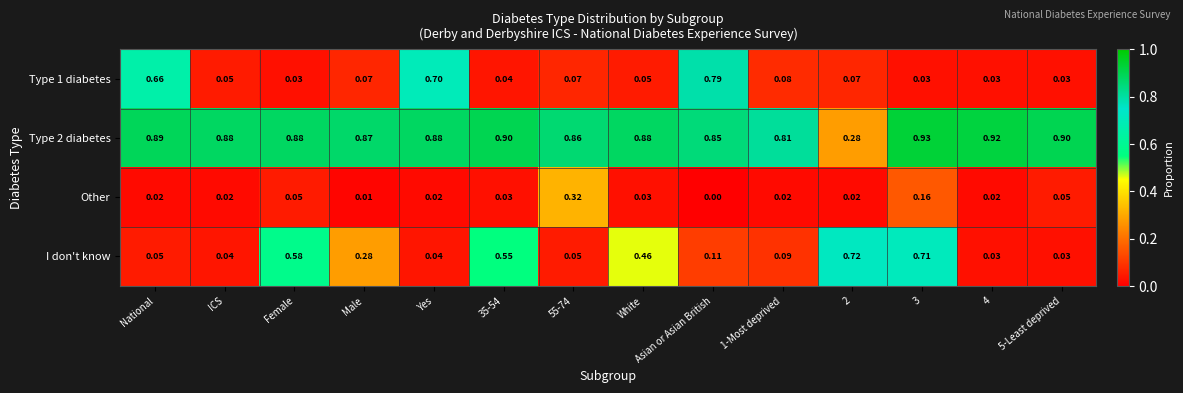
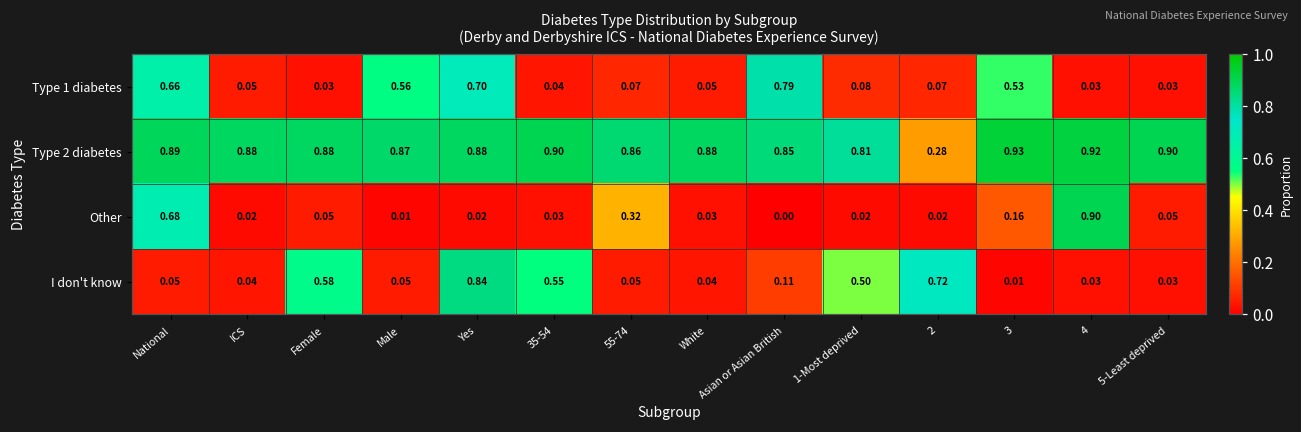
  {
    "Type 1 diabetes": {
      "National": 0.66,
      "ICS": 0.05,
      "Female": 0.03,
-     "Male": 0.07,
+     "Male": 0.56,
      "Yes": 0.70,
      "35-54": 0.04,
      "55-74": 0.07,
      "White": 0.05,
      "Asian or Asian British": 0.79,
      "1-Most deprived": 0.08,
      "2": 0.07,
-     "3": 0.03,
+     "3": 0.53,
      "4": 0.03,
      "5-Least deprived": 0.03
    },
    "Type 2 diabetes": {
      "National": 0.89,
      "ICS": 0.88,
      "Female": 0.88,
      "Male": 0.87,
      "Yes": 0.88,
      "35-54": 0.90,
      "55-74": 0.86,
      "White": 0.88,
      "Asian or Asian British": 0.85,
      "1-Most deprived": 0.81,
      "2": 0.28,
      "3": 0.93,
      "4": 0.92,
      "5-Least deprived": 0.90
    },
    "Other": {
-     "National": 0.02,
+     "National": 0.68,
      "ICS": 0.02,
      "Female": 0.05,
      "Male": 0.01,
      "Yes": 0.02,
      "35-54": 0.03,
      "55-74": 0.32,
      "White": 0.03,
      "Asian or Asian British": 0.00,
      "1-Most deprived": 0.02,
      "2": 0.02,
      "3": 0.16,
-     "4": 0.02,
+     "4": 0.90,
      "5-Least deprived": 0.05
    },
    "I don't know": {
      "National": 0.05,
      "ICS": 0.04,
      "Female": 0.58,
-     "Male": 0.28,
-     "Yes": 0.04,
+     "Male": 0.05,
+     "Yes": 0.84,
      "35-54": 0.55,
      "55-74": 0.05,
-     "White": 0.46,
+     "White": 0.04,
      "Asian or Asian British": 0.11,
-     "1-Most deprived": 0.09,
+     "1-Most deprived": 0.50,
      "2": 0.72,
-     "3": 0.71,
+     "3": 0.01,
      "4": 0.03,
      "5-Least deprived": 0.03
    }
  }
